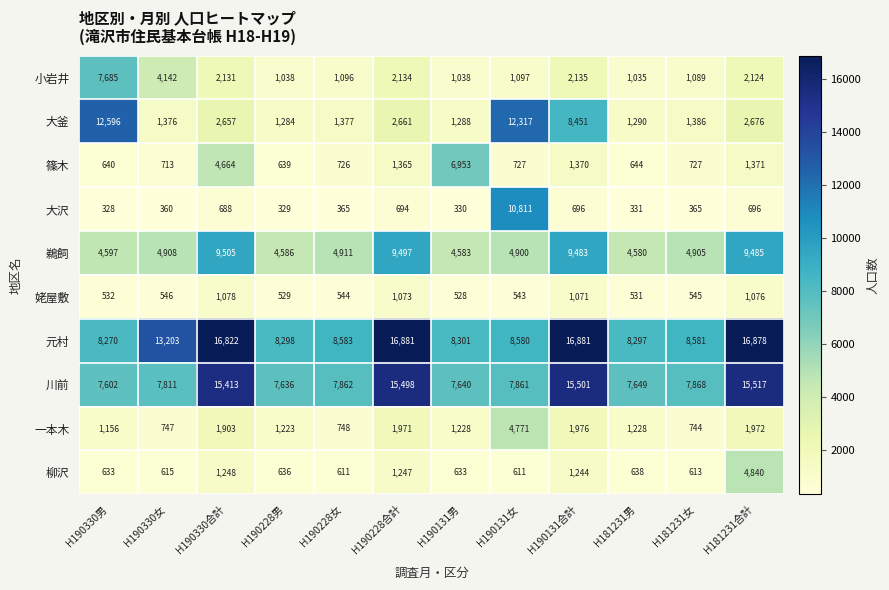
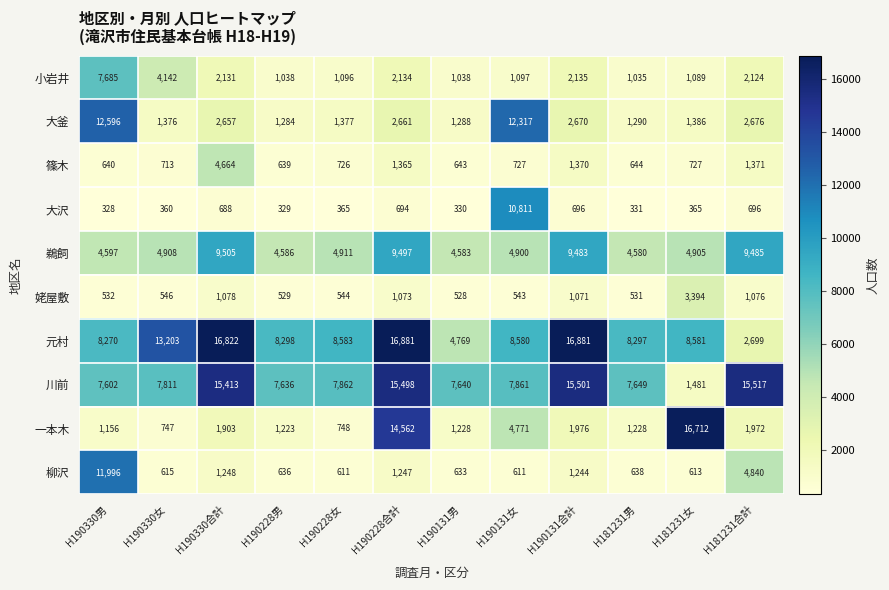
  {
    "小岩井": {
      "H190330男": "7,685",
      "H190330女": "4,142",
      "H190330合計": "2,131",
      "H190228男": "1,038",
      "H190228女": "1,096",
      "H190228合計": "2,134",
      "H190131男": "1,038",
      "H190131女": "1,097",
      "H190131合計": "2,135",
      "H181231男": "1,035",
      "H181231女": "1,089",
      "H181231合計": "2,124"
    },
    "大釜": {
      "H190330男": "12,596",
      "H190330女": "1,376",
      "H190330合計": "2,657",
      "H190228男": "1,284",
      "H190228女": "1,377",
      "H190228合計": "2,661",
      "H190131男": "1,288",
      "H190131女": "12,317",
-     "H190131合計": "8,451",
+     "H190131合計": "2,670",
      "H181231男": "1,290",
      "H181231女": "1,386",
      "H181231合計": "2,676"
    },
    "篠木": {
      "H190330男": "640",
      "H190330女": "713",
      "H190330合計": "4,664",
      "H190228男": "639",
      "H190228女": "726",
      "H190228合計": "1,365",
-     "H190131男": "6,953",
+     "H190131男": "643",
      "H190131女": "727",
      "H190131合計": "1,370",
      "H181231男": "644",
      "H181231女": "727",
      "H181231合計": "1,371"
    },
    "大沢": {
      "H190330男": "328",
      "H190330女": "360",
      "H190330合計": "688",
      "H190228男": "329",
      "H190228女": "365",
      "H190228合計": "694",
      "H190131男": "330",
      "H190131女": "10,811",
      "H190131合計": "696",
      "H181231男": "331",
      "H181231女": "365",
      "H181231合計": "696"
    },
    "鵜飼": {
      "H190330男": "4,597",
      "H190330女": "4,908",
      "H190330合計": "9,505",
      "H190228男": "4,586",
      "H190228女": "4,911",
      "H190228合計": "9,497",
      "H190131男": "4,583",
      "H190131女": "4,900",
      "H190131合計": "9,483",
      "H181231男": "4,580",
      "H181231女": "4,905",
      "H181231合計": "9,485"
    },
    "姥屋敷": {
      "H190330男": "532",
      "H190330女": "546",
      "H190330合計": "1,078",
      "H190228男": "529",
      "H190228女": "544",
      "H190228合計": "1,073",
      "H190131男": "528",
      "H190131女": "543",
      "H190131合計": "1,071",
      "H181231男": "531",
-     "H181231女": "545",
+     "H181231女": "3,394",
      "H181231合計": "1,076"
    },
    "元村": {
      "H190330男": "8,270",
      "H190330女": "13,203",
      "H190330合計": "16,822",
      "H190228男": "8,298",
      "H190228女": "8,583",
      "H190228合計": "16,881",
-     "H190131男": "8,301",
+     "H190131男": "4,769",
      "H190131女": "8,580",
      "H190131合計": "16,881",
      "H181231男": "8,297",
      "H181231女": "8,581",
-     "H181231合計": "16,878"
+     "H181231合計": "2,699"
    },
    "川前": {
      "H190330男": "7,602",
      "H190330女": "7,811",
      "H190330合計": "15,413",
      "H190228男": "7,636",
      "H190228女": "7,862",
      "H190228合計": "15,498",
      "H190131男": "7,640",
      "H190131女": "7,861",
      "H190131合計": "15,501",
      "H181231男": "7,649",
-     "H181231女": "7,868",
+     "H181231女": "1,481",
      "H181231合計": "15,517"
    },
    "一本木": {
      "H190330男": "1,156",
      "H190330女": "747",
      "H190330合計": "1,903",
      "H190228男": "1,223",
      "H190228女": "748",
-     "H190228合計": "1,971",
+     "H190228合計": "14,562",
      "H190131男": "1,228",
      "H190131女": "4,771",
      "H190131合計": "1,976",
      "H181231男": "1,228",
-     "H181231女": "744",
+     "H181231女": "16,712",
      "H181231合計": "1,972"
    },
    "柳沢": {
-     "H190330男": "633",
+     "H190330男": "11,996",
      "H190330女": "615",
      "H190330合計": "1,248",
      "H190228男": "636",
      "H190228女": "611",
      "H190228合計": "1,247",
      "H190131男": "633",
      "H190131女": "611",
      "H190131合計": "1,244",
      "H181231男": "638",
      "H181231女": "613",
      "H181231合計": "4,840"
    }
  }
